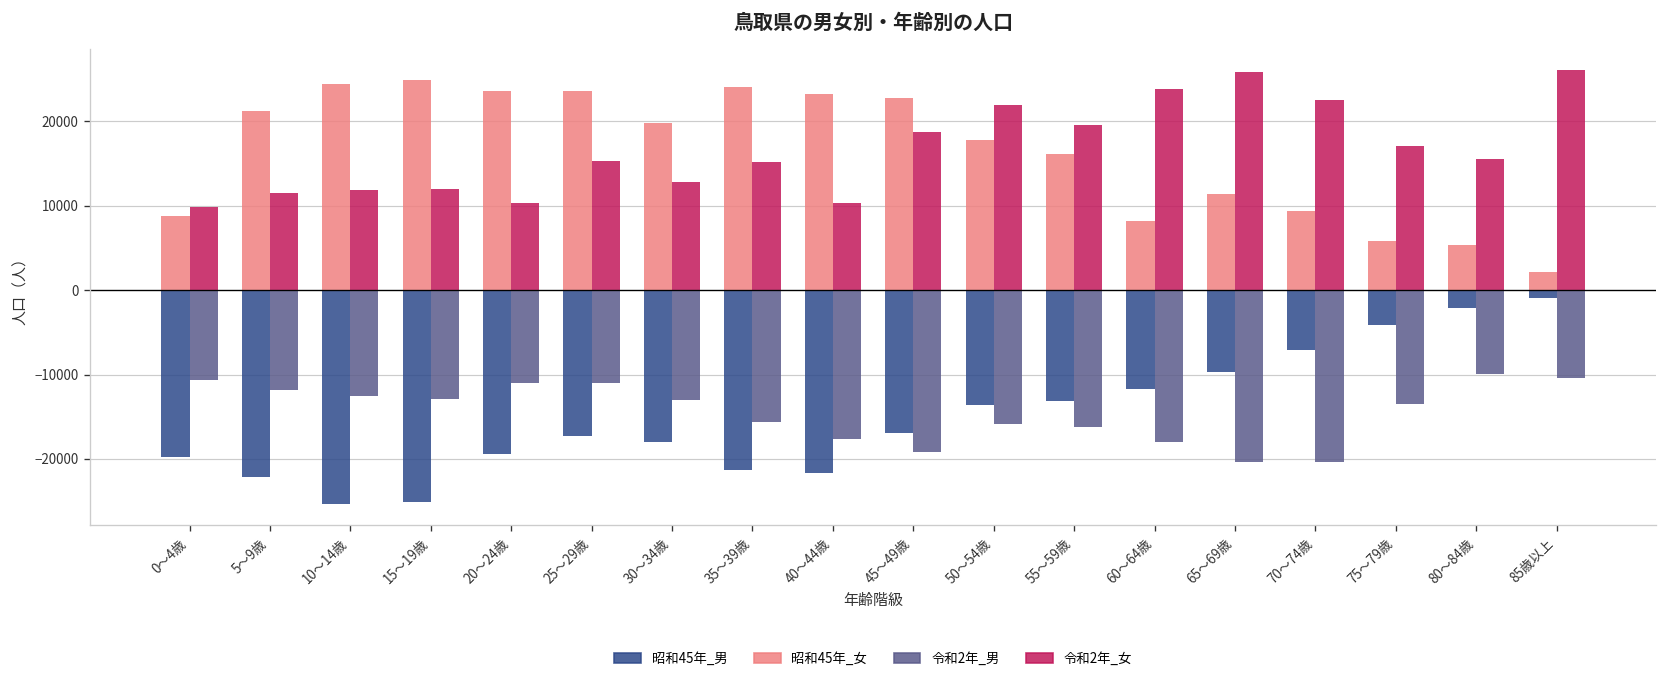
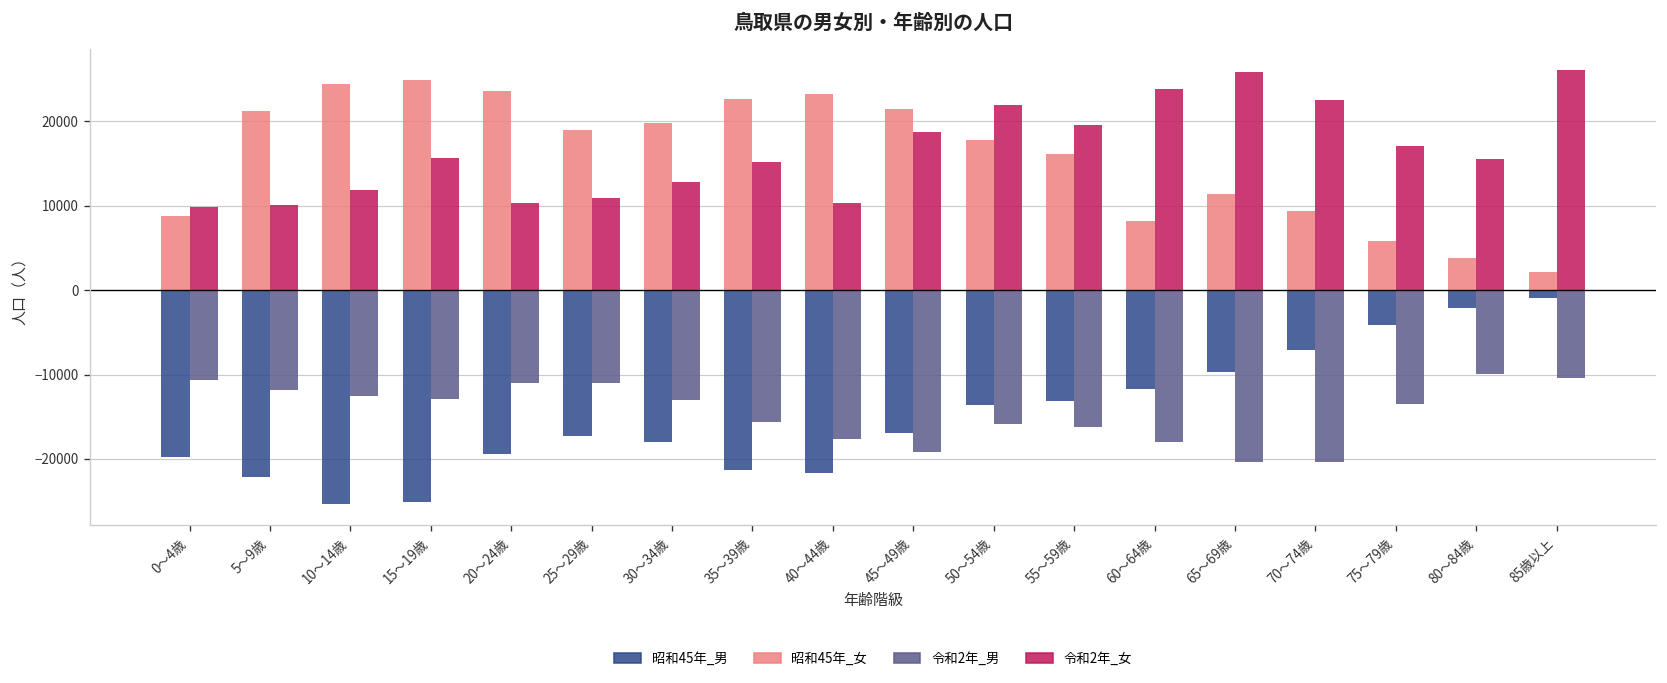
  {
    "昭和45年_女": {
      "0～4歳": 9000,
      "5～9歳": 21000,
      "10～14歳": 24000,
      "15～19歳": 25000,
      "20～24歳": 24000,
-     "25～29歳": 24000,
+     "25～29歳": 19000,
      "30～34歳": 20000,
-     "35～39歳": 24000,
+     "35～39歳": 23000,
      "40～44歳": 23000,
-     "45～49歳": 23000,
+     "45～49歳": 21000,
      "50～54歳": 18000,
      "55～59歳": 16000,
      "60～64歳": 8000,
      "65～69歳": 11000,
      "70～74歳": 9000,
      "75～79歳": 6000,
-     "80～84歳": 5000,
+     "80～84歳": 4000,
      "85歳以上": 2000
    },
    "令和2年_女": {
      "0～4歳": 10000,
-     "5～9歳": 12000,
+     "5～9歳": 10000,
      "10～14歳": 12000,
-     "15～19歳": 12000,
+     "15～19歳": 16000,
      "20～24歳": 10000,
-     "25～29歳": 15000,
+     "25～29歳": 11000,
      "30～34歳": 13000,
      "35～39歳": 15000,
      "40～44歳": 10000,
      "45～49歳": 19000,
      "50～54歳": 22000,
      "55～59歳": 20000,
      "60～64歳": 24000,
      "65～69歳": 26000,
      "70～74歳": 22000,
      "75～79歳": 17000,
      "80～84歳": 16000,
      "85歳以上": 26000
    }
  }
